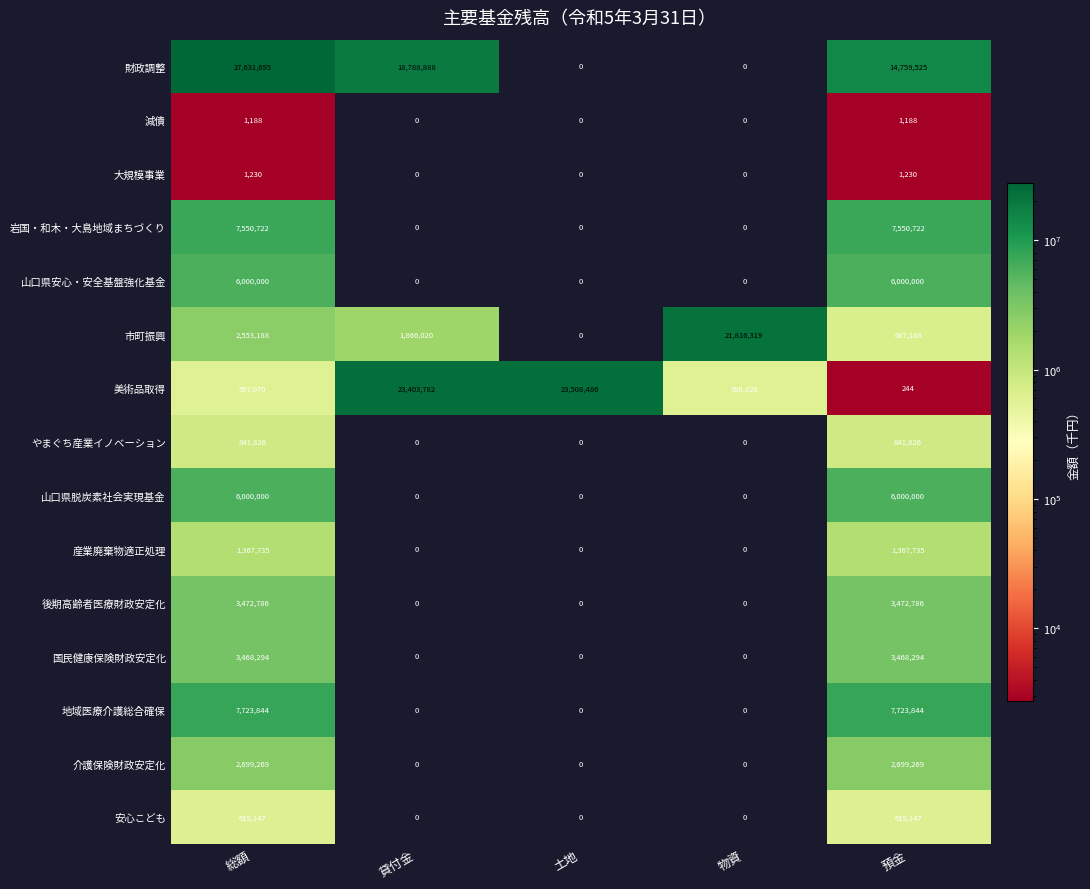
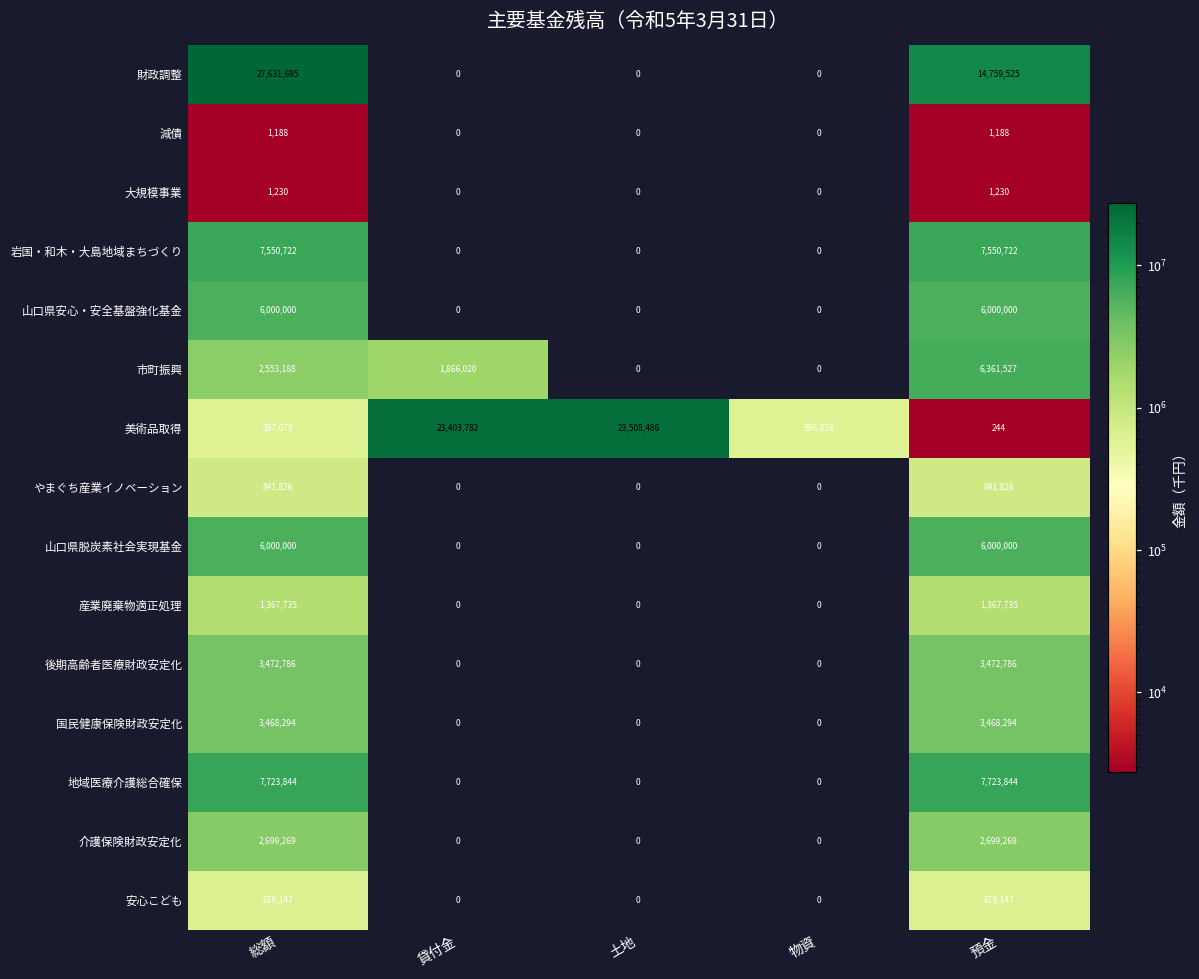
  {
    "財政調整": {
      "総額": "27,631,695",
-     "貸付金": "18,788,888",
+     "貸付金": "0",
      "土地": "0",
      "物資": "0",
      "預金": "14,759,525"
    },
    "減債": {
      "総額": "1,188",
      "貸付金": "0",
      "土地": "0",
      "物資": "0",
      "預金": "1,188"
    },
    "大規模事業": {
      "総額": "1,230",
      "貸付金": "0",
      "土地": "0",
      "物資": "0",
      "預金": "1,230"
    },
    "岩国・和木・大島地域まちづくり": {
      "総額": "7,550,722",
      "貸付金": "0",
      "土地": "0",
      "物資": "0",
      "預金": "7,550,722"
    },
    "山口県安心・安全基盤強化基金": {
      "総額": "6,000,000",
      "貸付金": "0",
      "土地": "0",
      "物資": "0",
      "預金": "6,000,000"
    },
    "市町振興": {
      "総額": "2,553,188",
      "貸付金": "1,866,020",
      "土地": "0",
-     "物資": "21,816,319",
-     "預金": "687,168"
+     "物資": "0",
+     "預金": "6,361,527"
    },
    "美術品取得": {
      "総額": "597,070",
      "貸付金": "23,403,782",
      "土地": "23,508,486",
      "物資": "596,826",
      "預金": "244"
    },
    "やまぐち産業イノベーション": {
      "総額": "841,826",
      "貸付金": "0",
      "土地": "0",
      "物資": "0",
      "預金": "841,826"
    },
    "山口県脱炭素社会実現基金": {
      "総額": "6,000,000",
      "貸付金": "0",
      "土地": "0",
      "物資": "0",
      "預金": "6,000,000"
    },
    "産業廃棄物適正処理": {
      "総額": "1,367,735",
      "貸付金": "0",
      "土地": "0",
      "物資": "0",
      "預金": "1,367,735"
    },
    "後期高齢者医療財政安定化": {
      "総額": "3,472,786",
      "貸付金": "0",
      "土地": "0",
      "物資": "0",
      "預金": "3,472,786"
    },
    "国民健康保険財政安定化": {
      "総額": "3,468,294",
      "貸付金": "0",
      "土地": "0",
      "物資": "0",
      "預金": "3,468,294"
    },
    "地域医療介護総合確保": {
      "総額": "7,723,844",
      "貸付金": "0",
      "土地": "0",
      "物資": "0",
      "預金": "7,723,844"
    },
    "介護保険財政安定化": {
      "総額": "2,699,269",
      "貸付金": "0",
      "土地": "0",
      "物資": "0",
      "預金": "2,699,269"
    },
    "安心こども": {
      "総額": "619,147",
      "貸付金": "0",
      "土地": "0",
      "物資": "0",
      "預金": "619,147"
    }
  }
